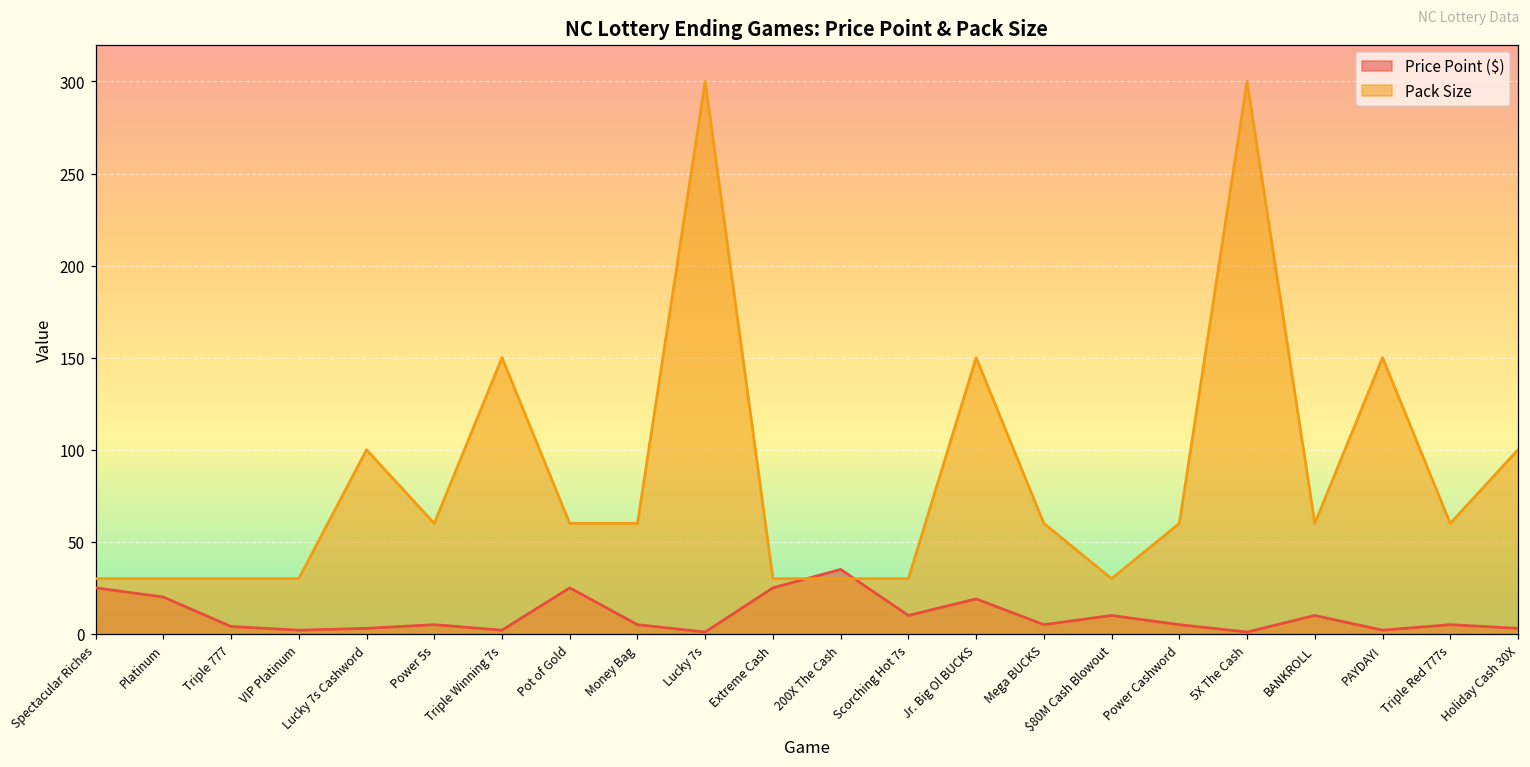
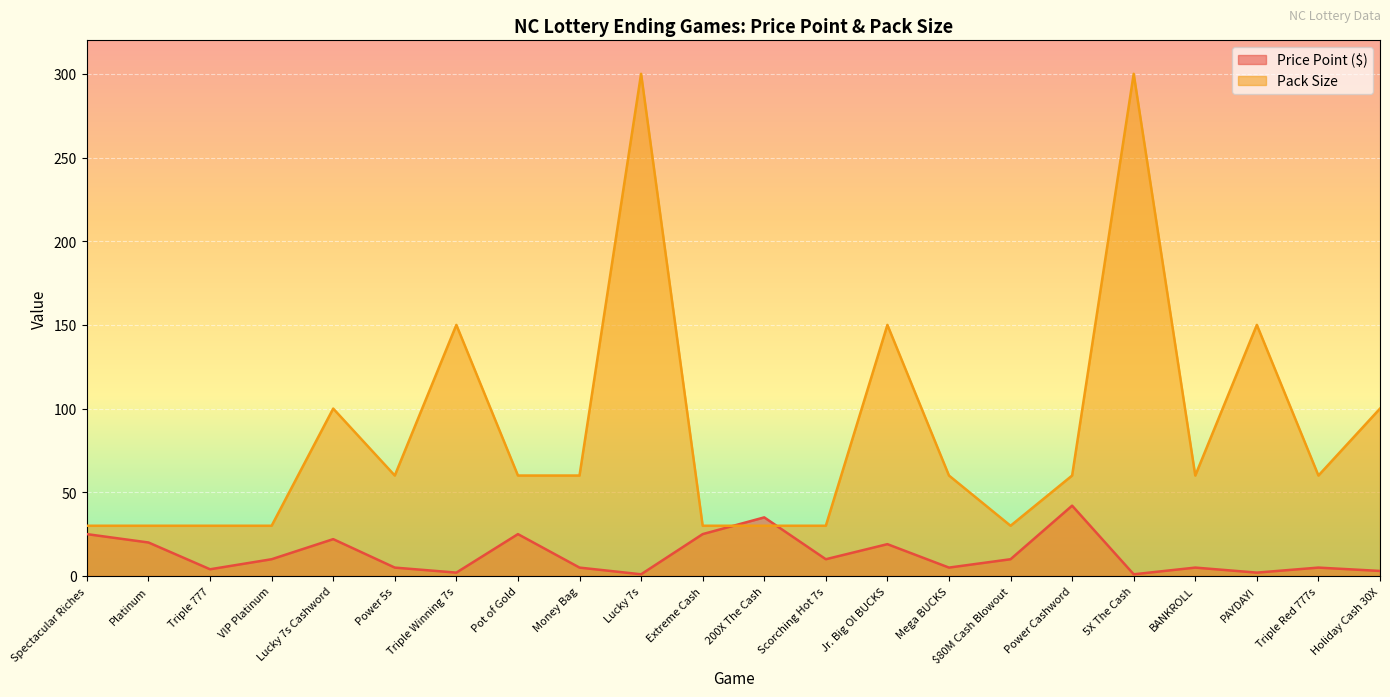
  {
    "Price Point ($)": {
      "Spectacular Riches": 25,
      "Platinum": 20,
      "Triple 777": 4,
-     "VIP Platinum": 2,
-     "Lucky 7s Cashword": 3,
+     "VIP Platinum": 10,
+     "Lucky 7s Cashword": 22,
      "Power 5s": 5,
      "Triple Winning 7s": 2,
      "Pot of Gold": 25,
      "Money Bag": 5,
      "Lucky 7s": 1,
      "Extreme Cash": 25,
      "200X The Cash": 35,
      "Scorching Hot 7s": 10,
      "Jr. Big Ol BUCKS": 19,
      "Mega BUCKS": 5,
      "$80M Cash Blowout": 10,
-     "Power Cashword": 5,
+     "Power Cashword": 42,
      "5X The Cash": 1,
-     "BANKROLL": 10,
+     "BANKROLL": 5,
      "PAYDAY!": 2,
      "Triple Red 777s": 5,
      "Holiday Cash 30X": 3
    },
    "Pack Size": {
      "Spectacular Riches": 30,
      "Platinum": 30,
      "Triple 777": 30,
      "VIP Platinum": 30,
      "Lucky 7s Cashword": 100,
      "Power 5s": 60,
      "Triple Winning 7s": 150,
      "Pot of Gold": 60,
      "Money Bag": 60,
      "Lucky 7s": 300,
      "Extreme Cash": 30,
      "200X The Cash": 30,
      "Scorching Hot 7s": 30,
      "Jr. Big Ol BUCKS": 150,
      "Mega BUCKS": 60,
      "$80M Cash Blowout": 30,
      "Power Cashword": 60,
      "5X The Cash": 300,
      "BANKROLL": 60,
      "PAYDAY!": 150,
      "Triple Red 777s": 60,
      "Holiday Cash 30X": 100
    }
  }
